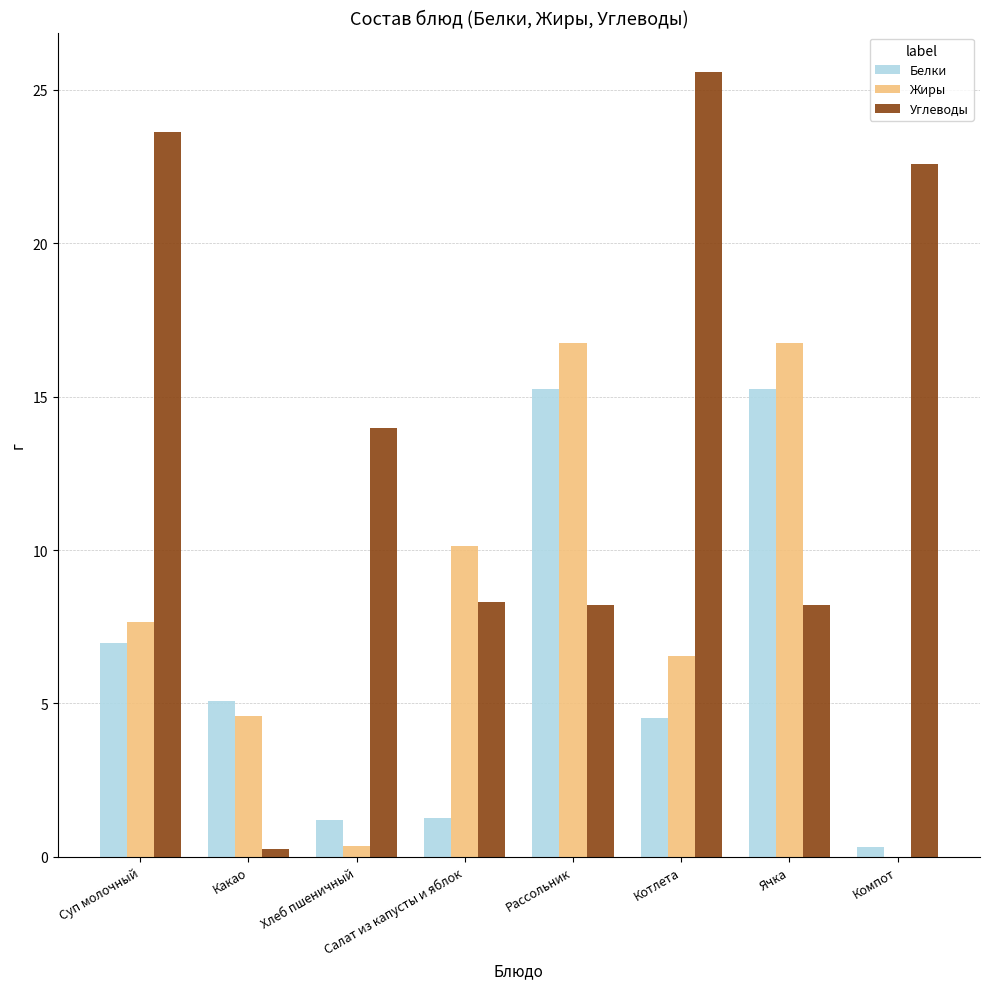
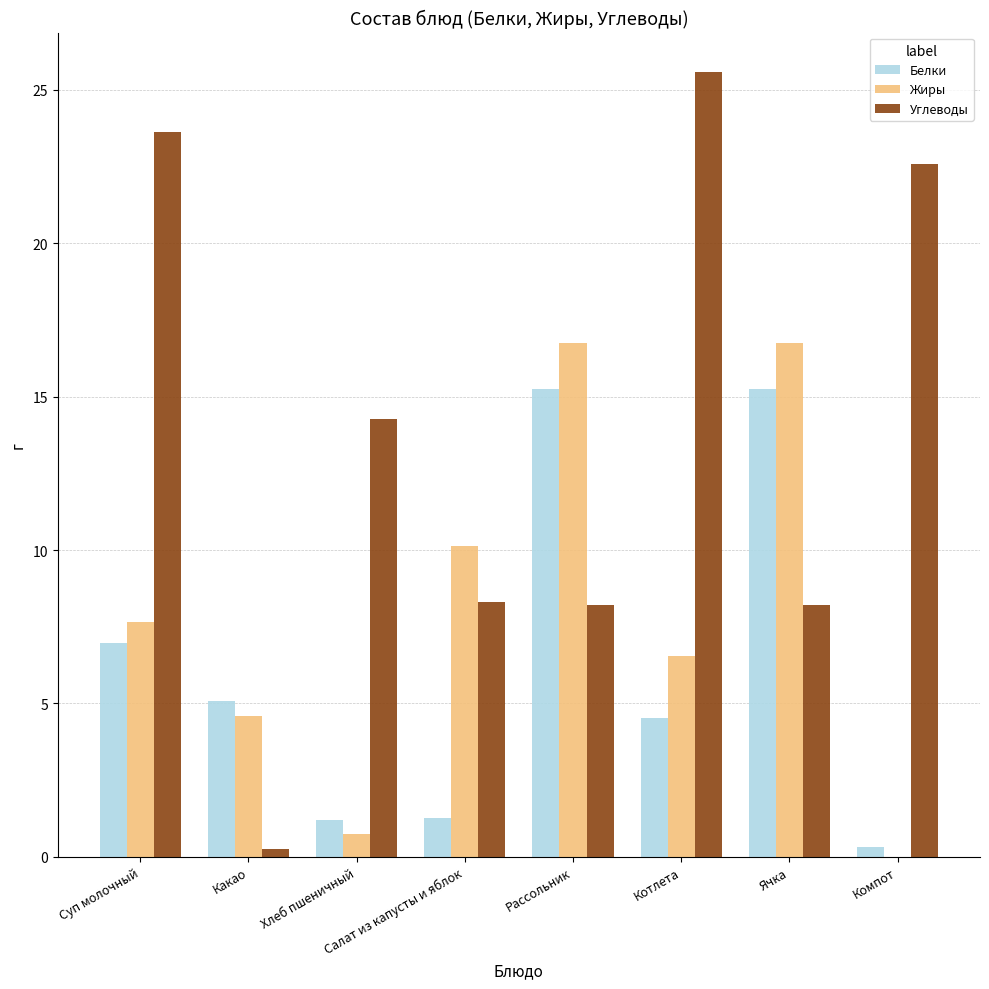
  {
    "Белки": {
      "Суп молочный": 7.0,
      "Какао": 5.1,
      "Хлеб пшеничный": 1.2,
      "Салат из капусты и яблок": 1.3,
      "Рассольник": 15.3,
      "Котлета": 4.5,
      "Ячка": 15.3,
      "Компот": 0.3
    },
    "Жиры": {
      "Суп молочный": 7.7,
      "Какао": 4.6,
-     "Хлеб пшеничный": 0.4,
+     "Хлеб пшеничный": 0.7,
      "Салат из капусты и яблок": 10.1,
      "Рассольник": 16.7,
      "Котлета": 6.6,
      "Ячка": 16.7,
      "Компот": 0.0
    },
    "Углеводы": {
      "Суп молочный": 23.6,
      "Какао": 0.3,
-     "Хлеб пшеничный": 14.0,
+     "Хлеб пшеничный": 14.3,
      "Салат из капусты и яблок": 8.3,
      "Рассольник": 8.2,
      "Котлета": 25.6,
      "Ячка": 8.2,
      "Компот": 22.6
    }
  }
